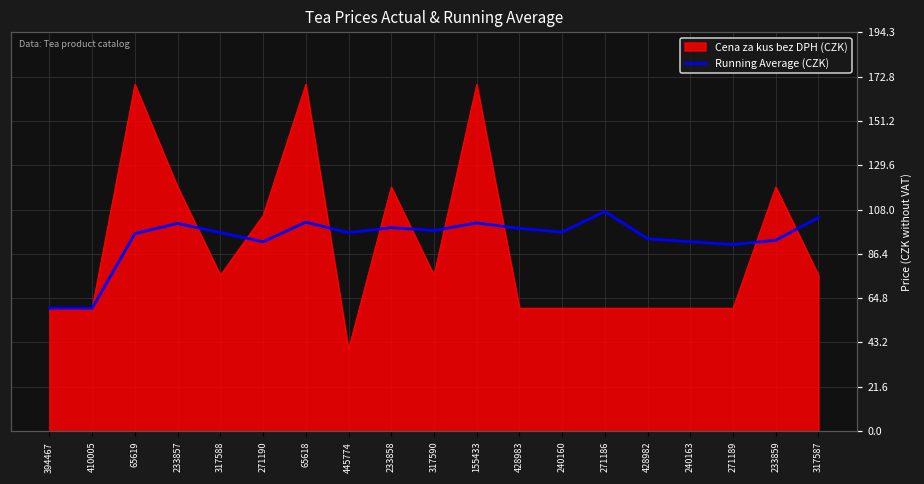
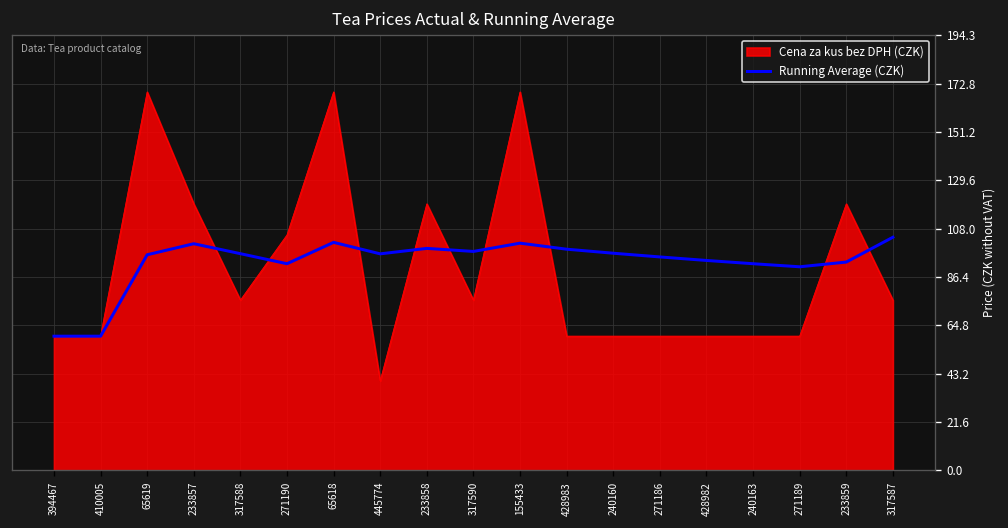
  {
    "Cena za kus bez DPH (CZK)": {
      "65619": 169,
      "233857": 119,
      "317588": 76,
      "271190": 105,
      "65618": 169,
      "445774": 40,
      "233858": 119,
      "317590": 76,
      "155433": 169,
      "428983": 60,
      "240160": 60,
      "271186": 60,
      "428982": 60,
      "240163": 60,
      "271189": 60,
      "233859": 119,
      "317587": 76
    },
    "Running Average (CZK)": {
      "65619": 96,
      "233857": 101,
      "317588": 97,
      "271190": 92,
      "65618": 102,
      "445774": 97,
      "233858": 99,
      "317590": 98,
      "155433": 101,
      "428983": 99,
      "240160": 97,
-     "271186": 107,
+     "271186": 95,
      "428982": 94,
      "240163": 92,
      "271189": 91,
      "233859": 93,
      "317587": 104
    }
  }
